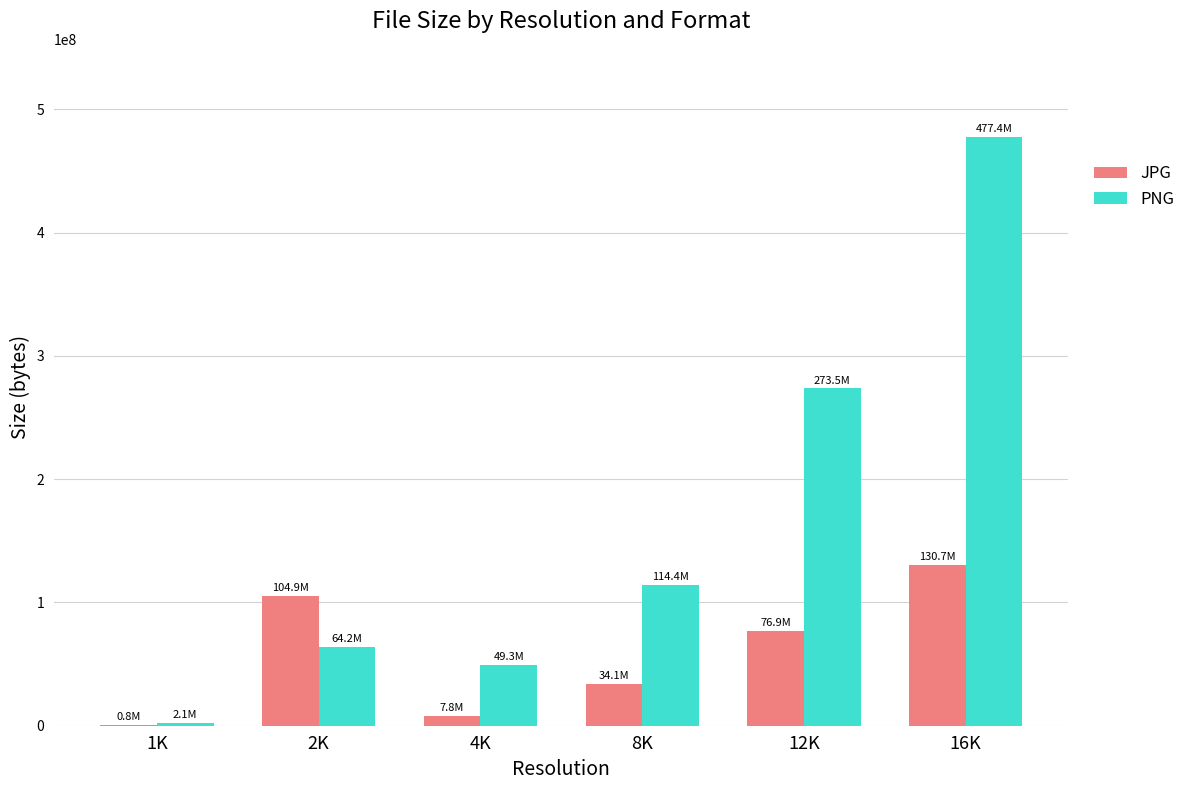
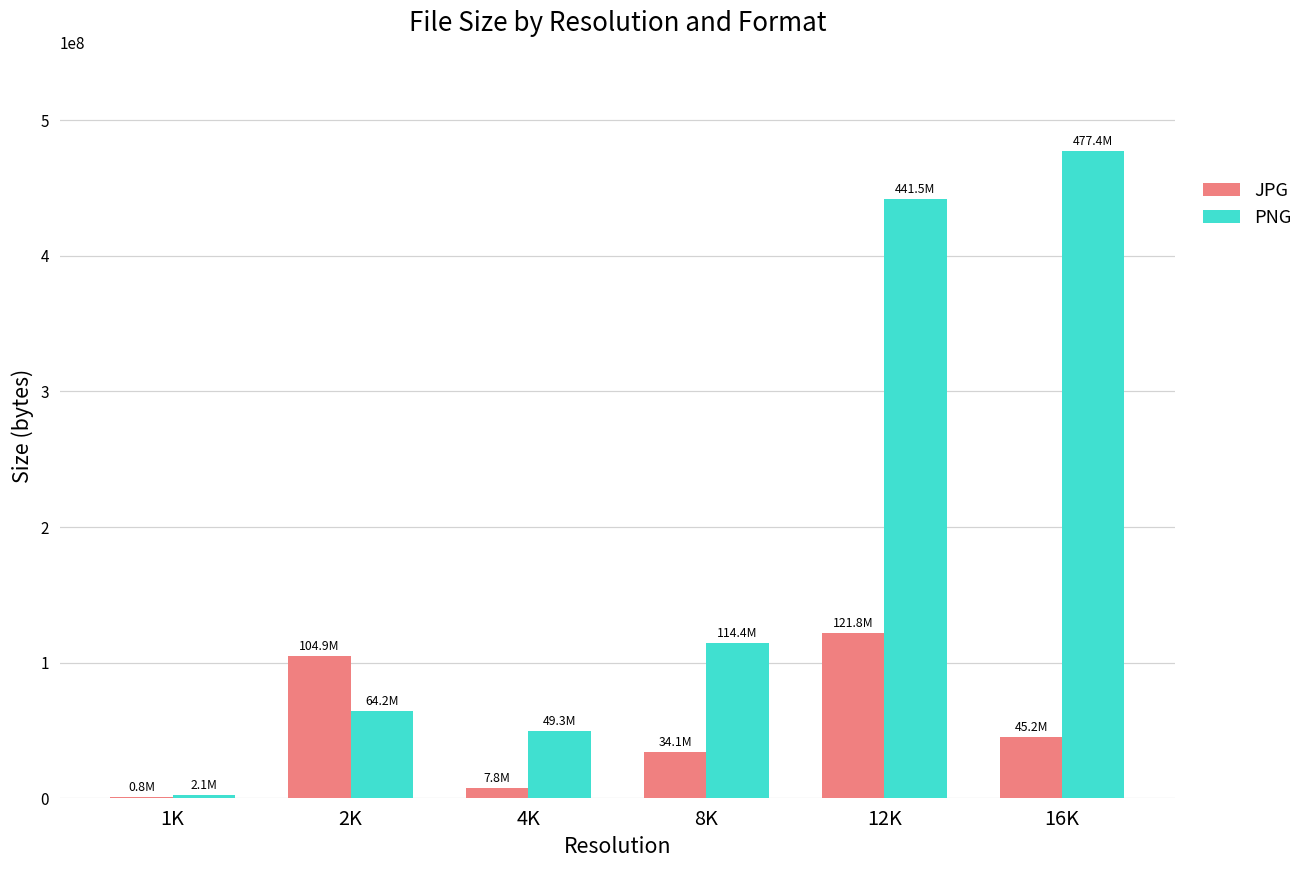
  {
    "JPG": {
      "1K": "0.8M",
      "2K": "104.9M",
      "4K": "7.8M",
      "8K": "34.1M",
-     "12K": "76.9M",
-     "16K": "130.7M"
+     "12K": "121.8M",
+     "16K": "45.2M"
    },
    "PNG": {
      "1K": "2.1M",
      "2K": "64.2M",
      "4K": "49.3M",
      "8K": "114.4M",
-     "12K": "273.5M",
+     "12K": "441.5M",
      "16K": "477.4M"
    }
  }
